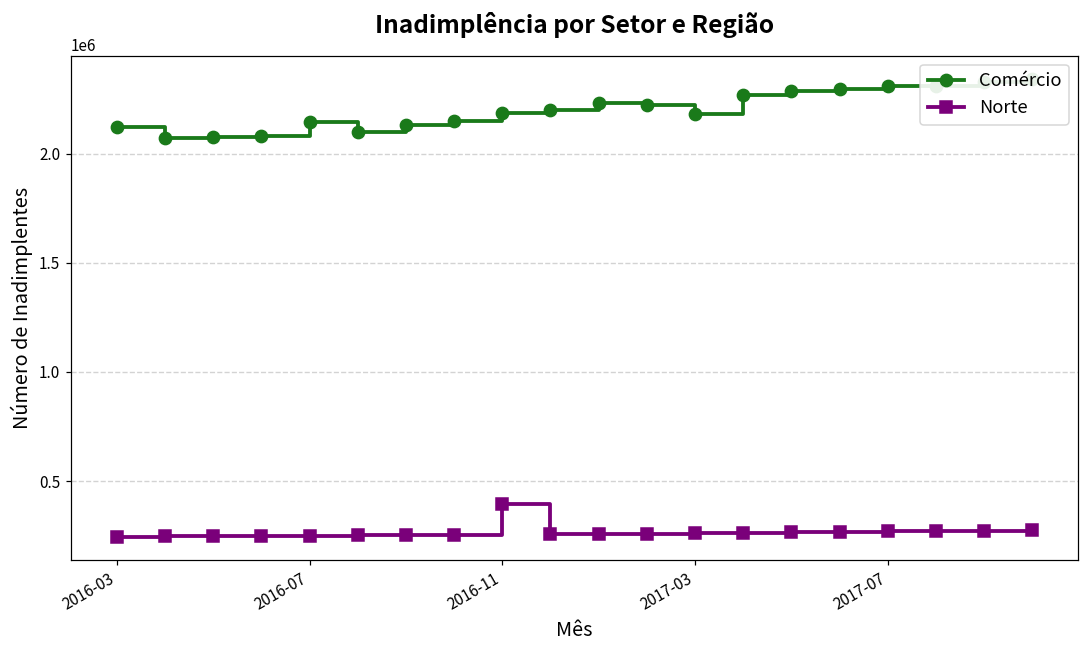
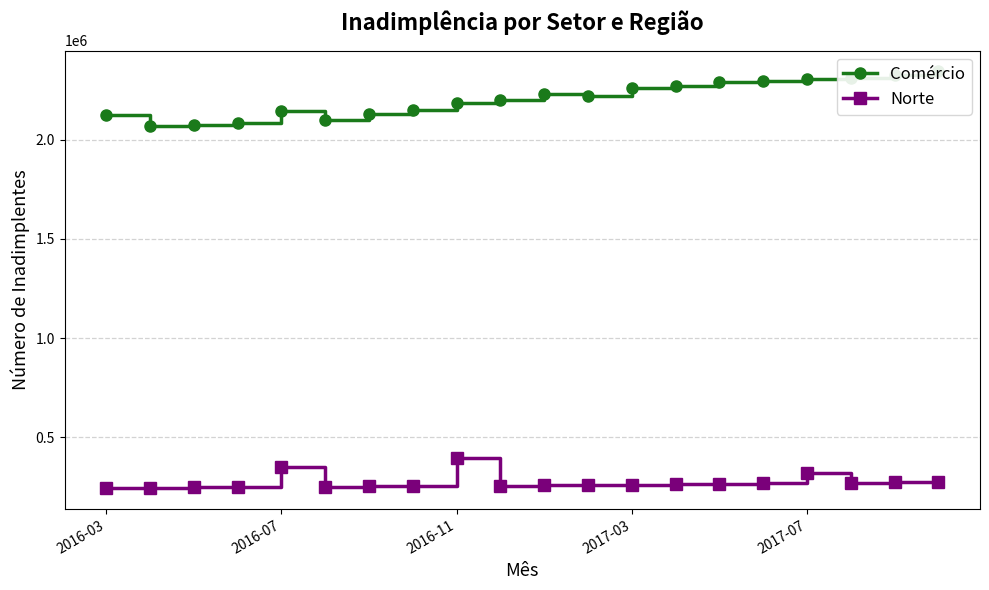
  {
    "Comércio": {
      "2016-03": 2120000,
      "2016-07": 2140000,
      "2016-11": 2180000,
-     "2017-03": 2180000,
+     "2017-03": 2260000,
      "2017-07": 2310000
    },
    "Norte": {
      "2016-03": 240000,
-     "2016-07": 250000,
+     "2016-07": 350000,
      "2016-11": 390000,
      "2017-03": 260000,
-     "2017-07": 270000
+     "2017-07": 320000
    }
  }
